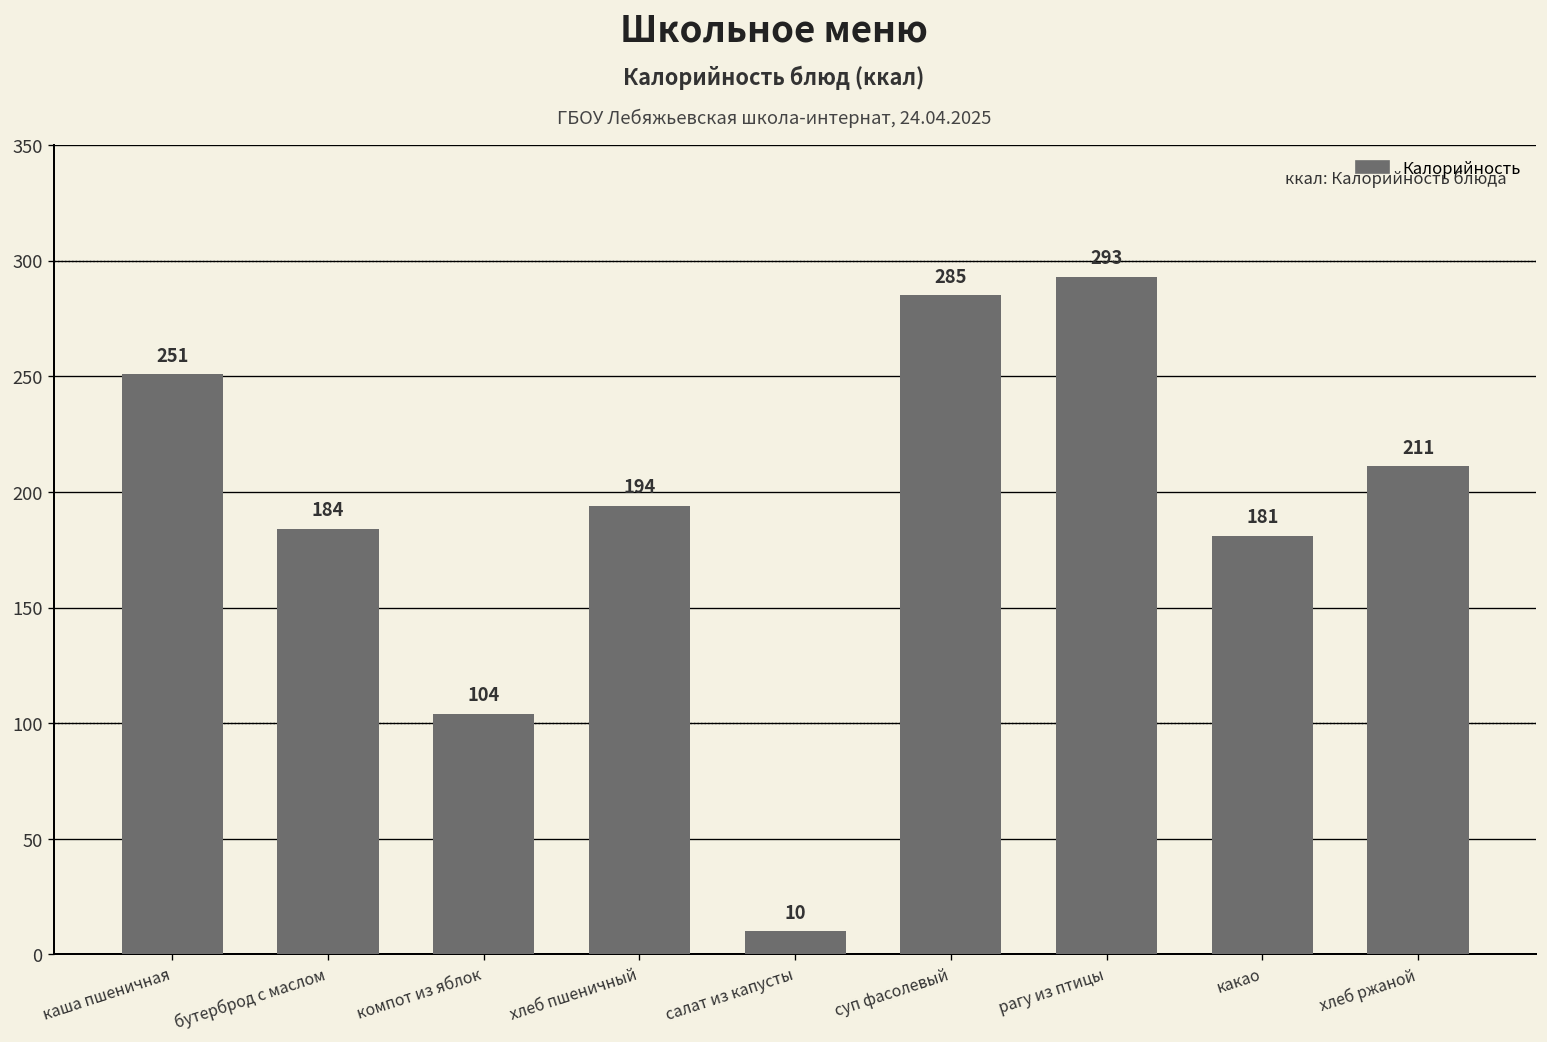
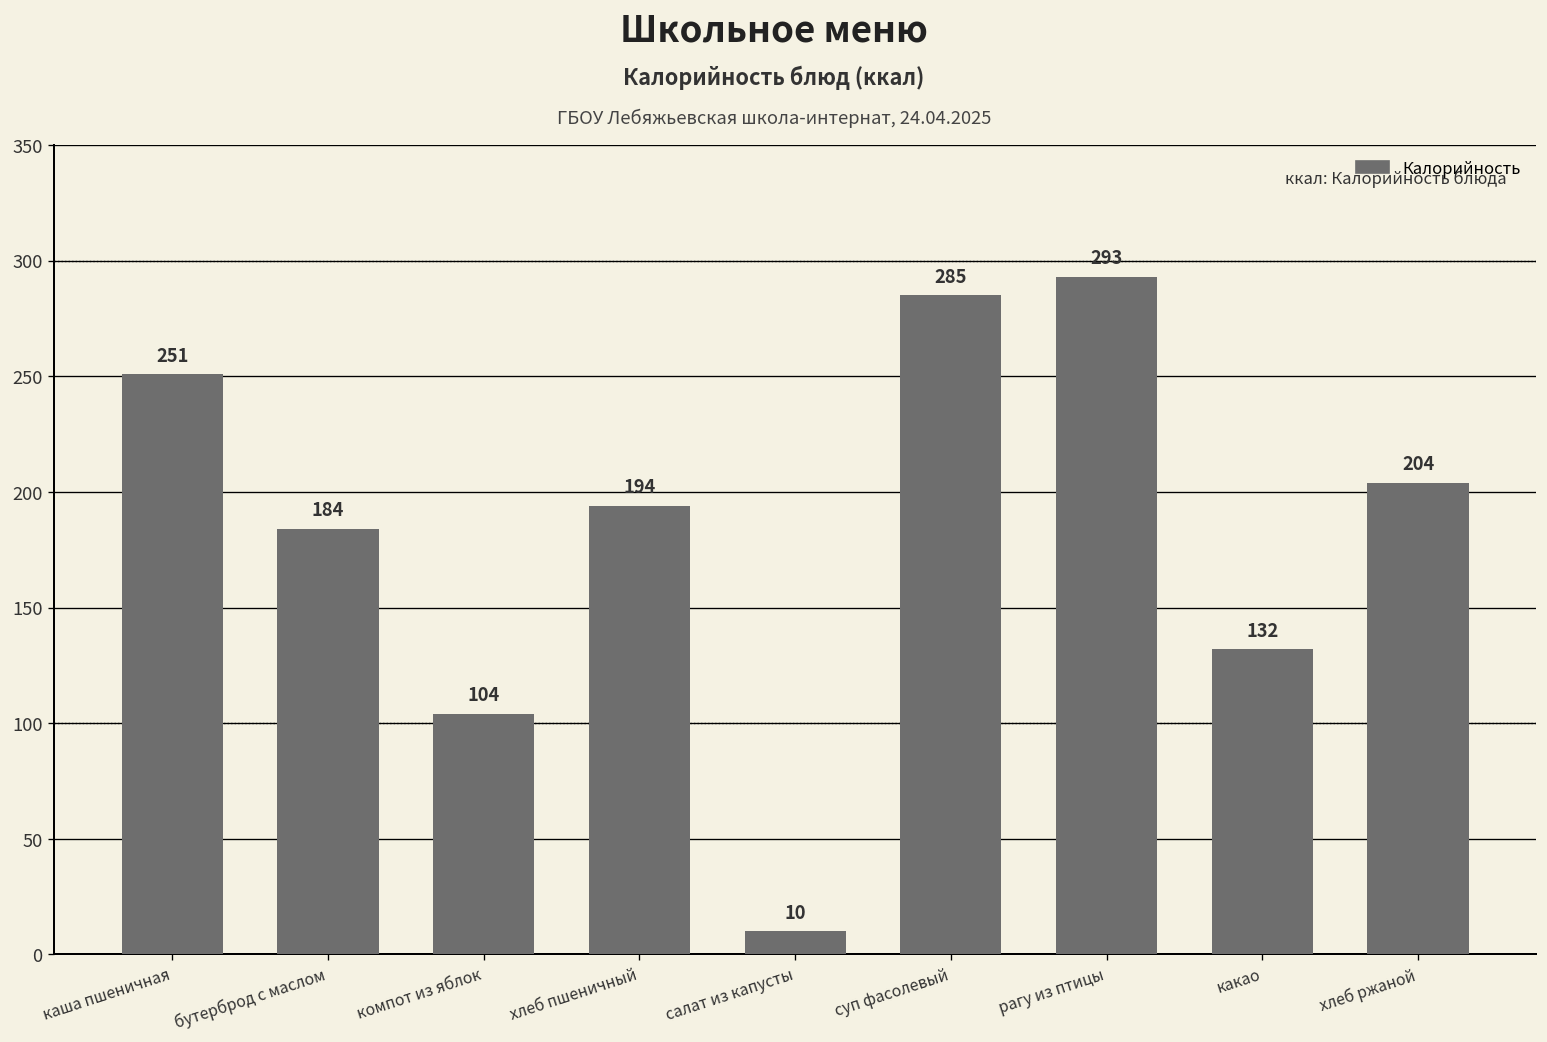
  {
    "каша пшеничная": 251,
    "бутерброд с маслом": 184,
    "компот из яблок": 104,
    "хлеб пшеничный": 194,
    "салат из капусты": 10,
    "суп фасолевый": 285,
    "рагу из птицы": 293,
-   "какао": 181,
-   "хлеб ржаной": 211
+   "какао": 132,
+   "хлеб ржаной": 204
  }
